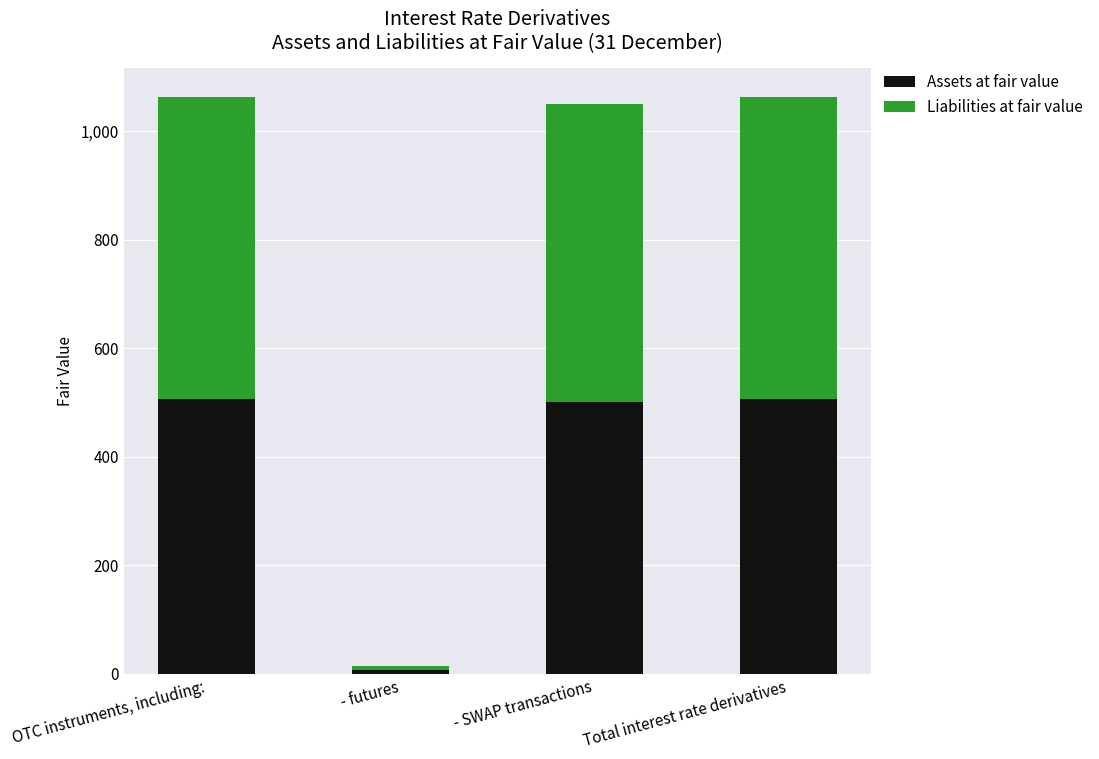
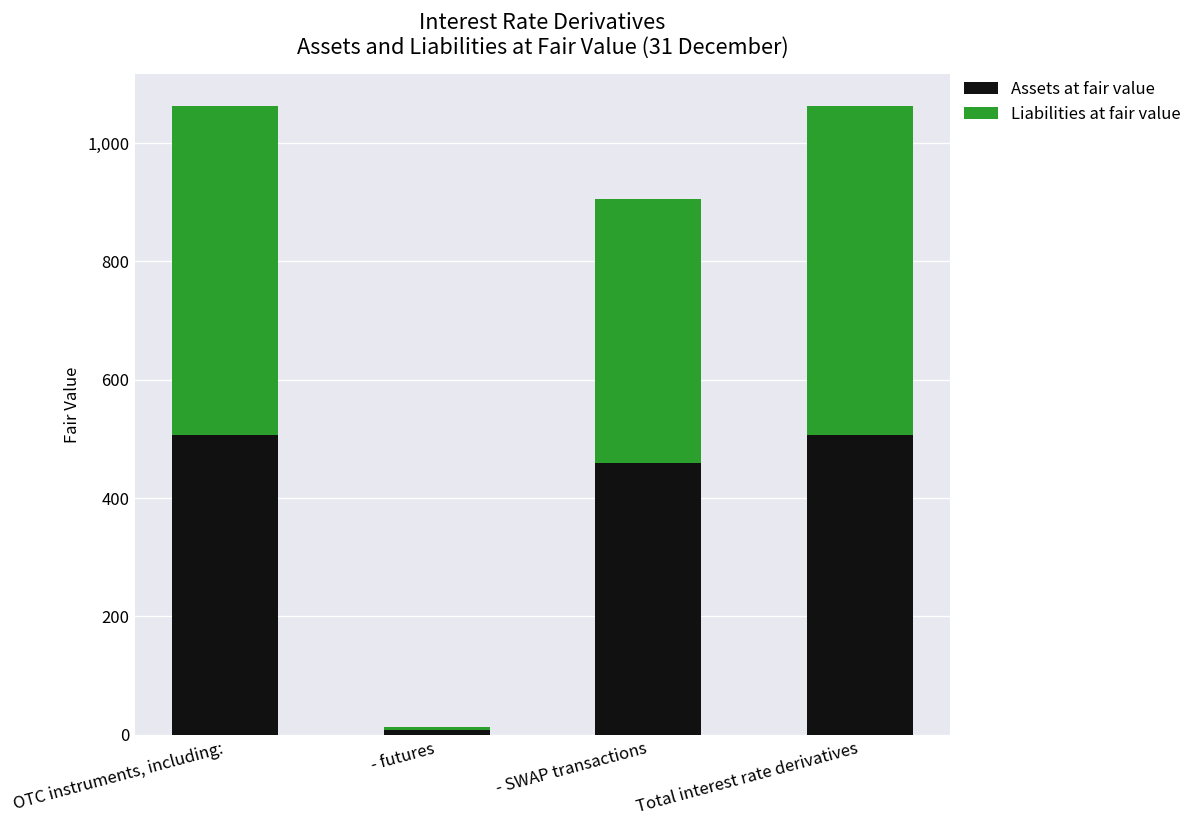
  {
    "Assets at fair value": {
      "OTC instruments, including:": 510,
      "- futures": 10,
-     "- SWAP transactions": 500,
+     "- SWAP transactions": 460,
      "Total interest rate derivatives": 510
    },
    "Liabilities at fair value": {
      "OTC instruments, including:": 560,
      "- futures": 10,
-     "- SWAP transactions": 550,
+     "- SWAP transactions": 450,
      "Total interest rate derivatives": 560
    }
  }
